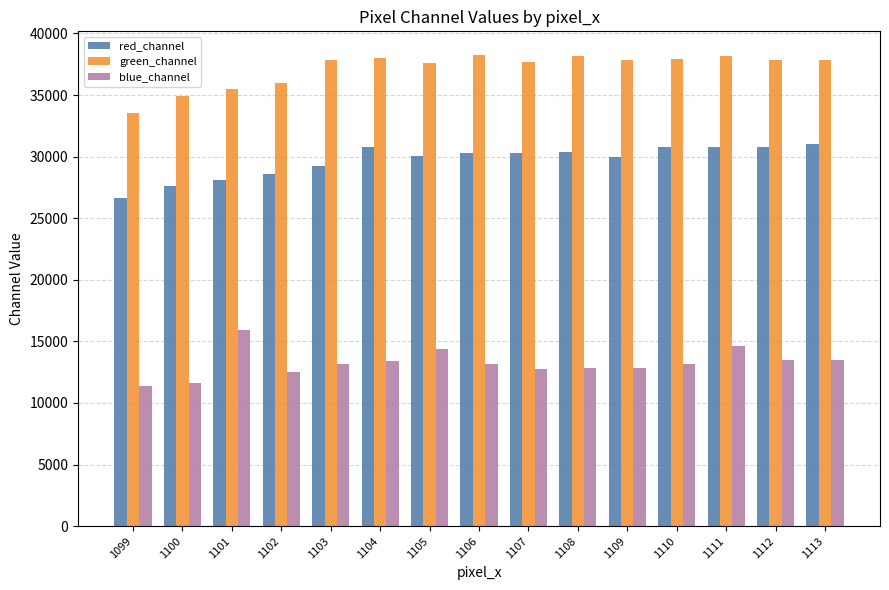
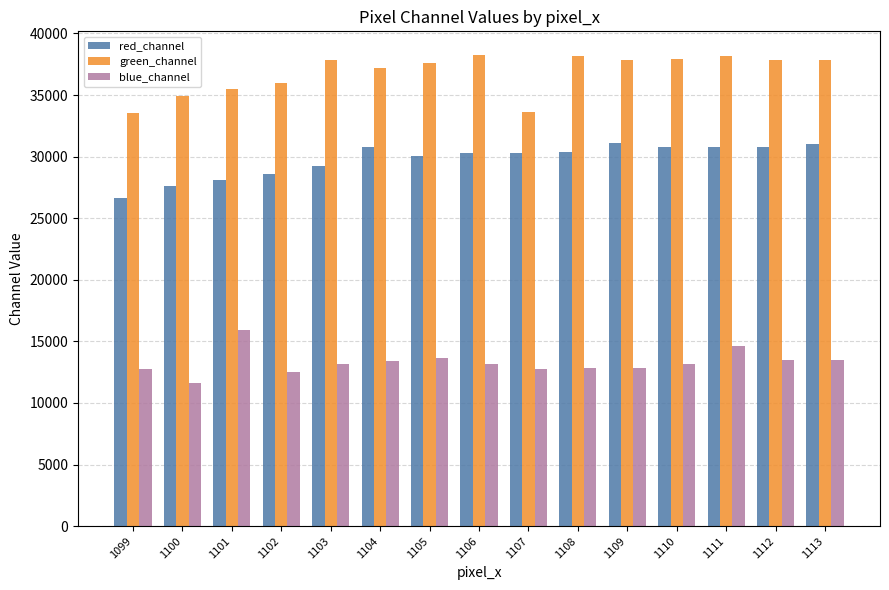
  {
    "red_channel": {
      "1099": 26600,
      "1100": 27600,
      "1101": 28100,
      "1102": 28600,
      "1103": 29200,
      "1104": 30800,
      "1105": 30100,
      "1106": 30300,
      "1107": 30300,
      "1108": 30400,
-     "1109": 30000,
+     "1109": 31100,
      "1110": 30800,
      "1111": 30800,
      "1112": 30800,
      "1113": 31000
    },
    "green_channel": {
      "1099": 33600,
      "1100": 34900,
      "1101": 35500,
      "1102": 36000,
      "1103": 37800,
-     "1104": 38000,
+     "1104": 37200,
      "1105": 37600,
      "1106": 38300,
-     "1107": 37700,
+     "1107": 33600,
      "1108": 38100,
      "1109": 37900,
      "1110": 37900,
      "1111": 38200,
      "1112": 37900,
      "1113": 37900
    },
    "blue_channel": {
-     "1099": 11400,
+     "1099": 12700,
      "1100": 11700,
      "1101": 15900,
      "1102": 12500,
      "1103": 13200,
      "1104": 13400,
-     "1105": 14400,
+     "1105": 13600,
      "1106": 13200,
      "1107": 12800,
      "1108": 12800,
      "1109": 12800,
      "1110": 13200,
      "1111": 14700,
      "1112": 13500,
      "1113": 13500
    }
  }
